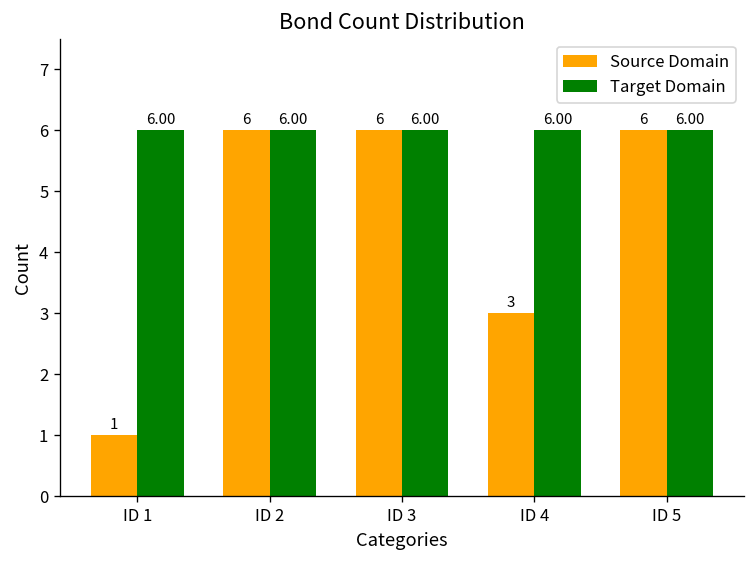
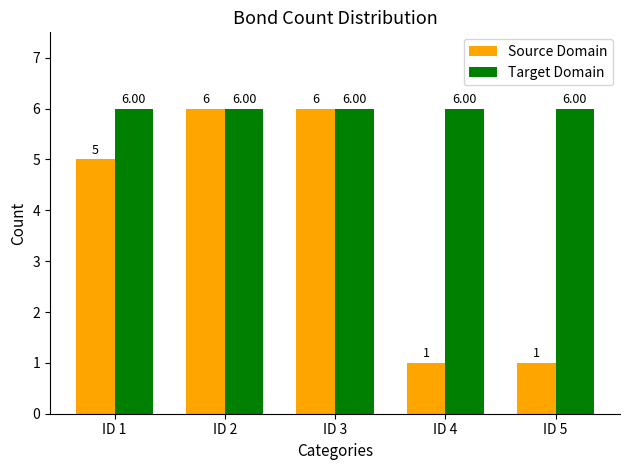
  {
    "Source Domain": {
-     "ID 1": 1,
+     "ID 1": 5,
      "ID 2": 6,
      "ID 3": 6,
-     "ID 4": 3,
-     "ID 5": 6
+     "ID 4": 1,
+     "ID 5": 1
    },
    "Target Domain": {
      "ID 1": 6.00,
      "ID 2": 6.00,
      "ID 3": 6.00,
      "ID 4": 6.00,
      "ID 5": 6.00
    }
  }
